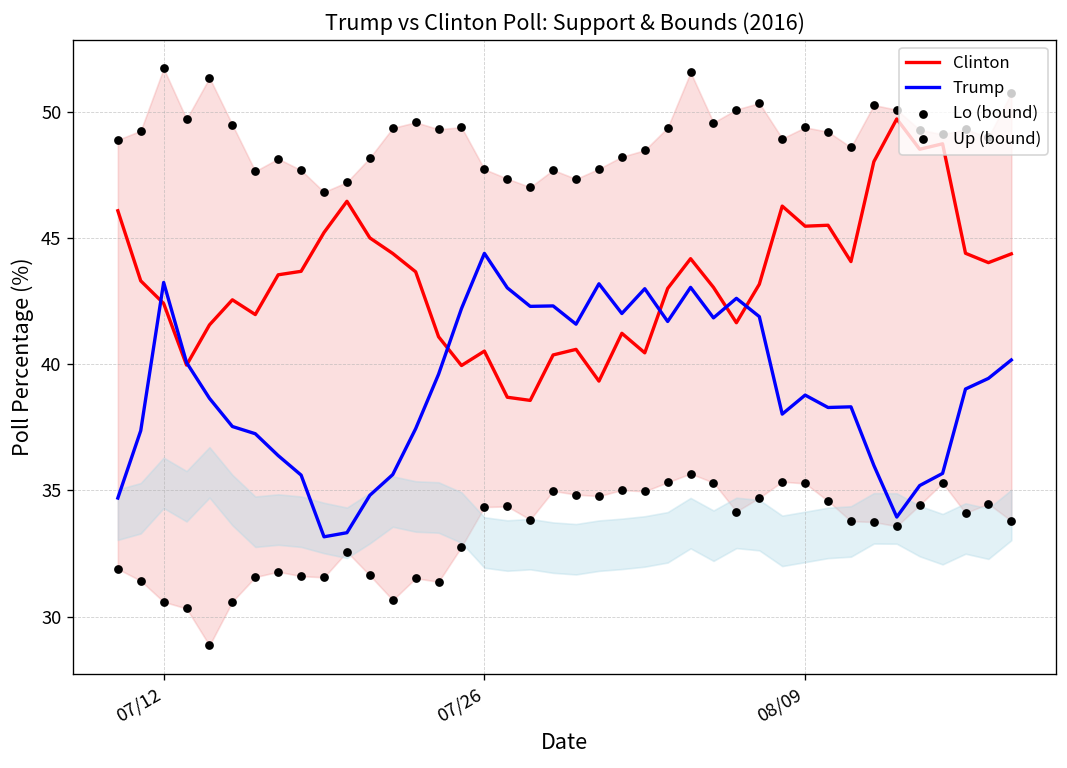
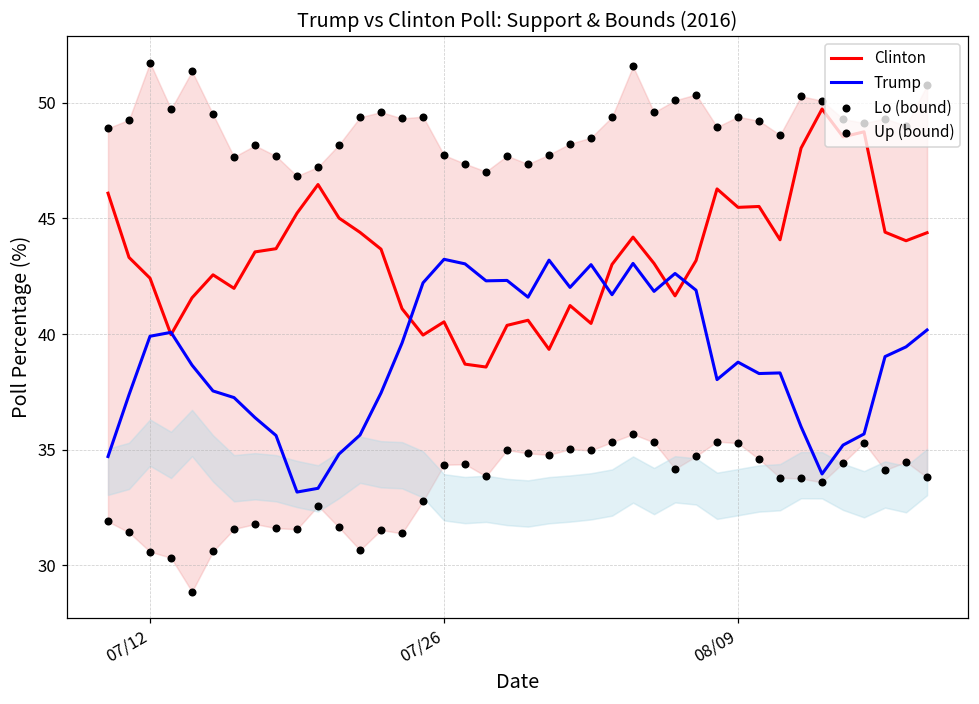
  {
    "Clinton": {
      "07/12": 42.4,
      "07/26": 40.5,
      "08/09": 45.5
    },
    "Trump": {
-     "07/12": 43.3,
-     "07/26": 44.4,
+     "07/12": 39.9,
+     "07/26": 43.2,
      "08/09": 38.8
    }
  }
